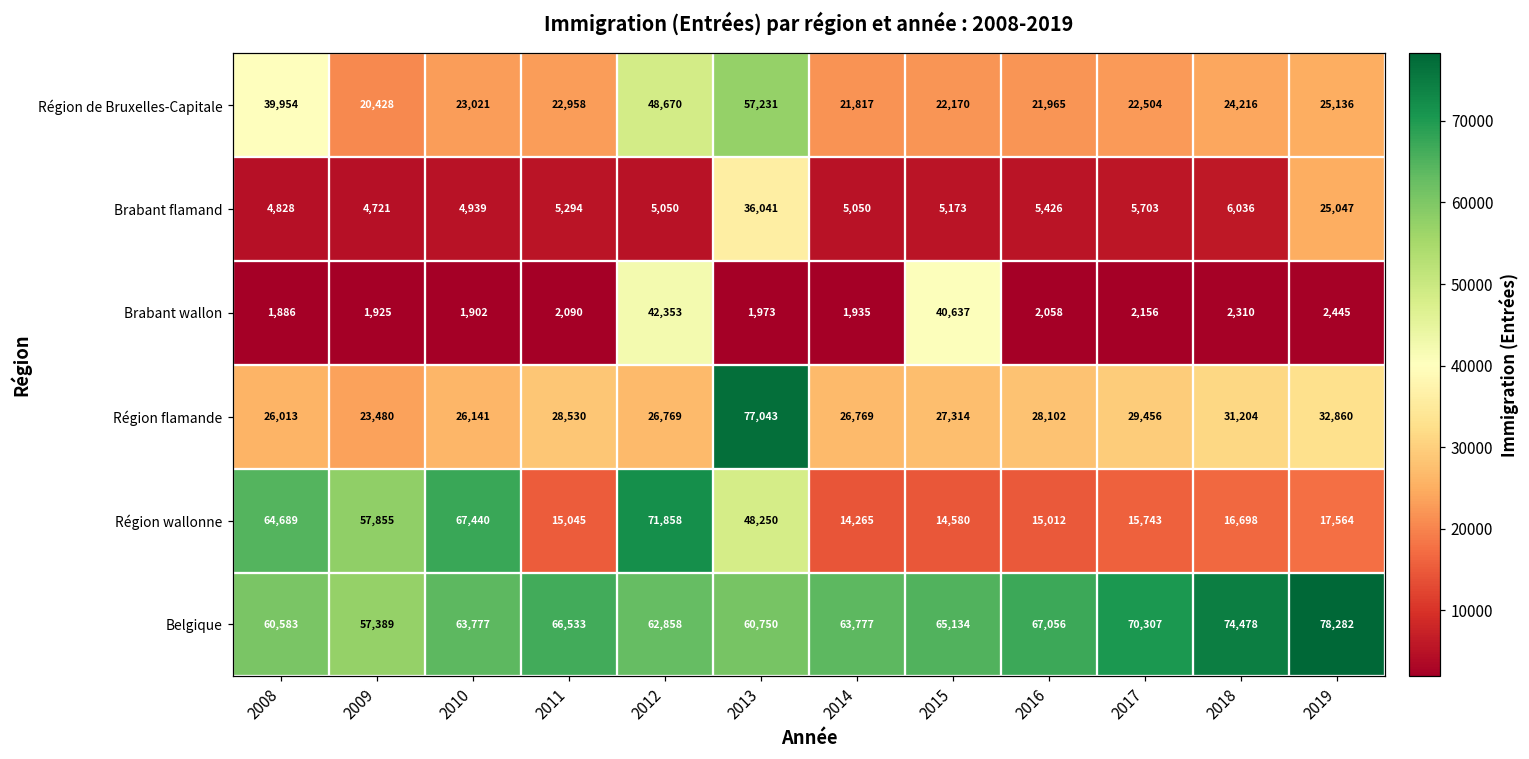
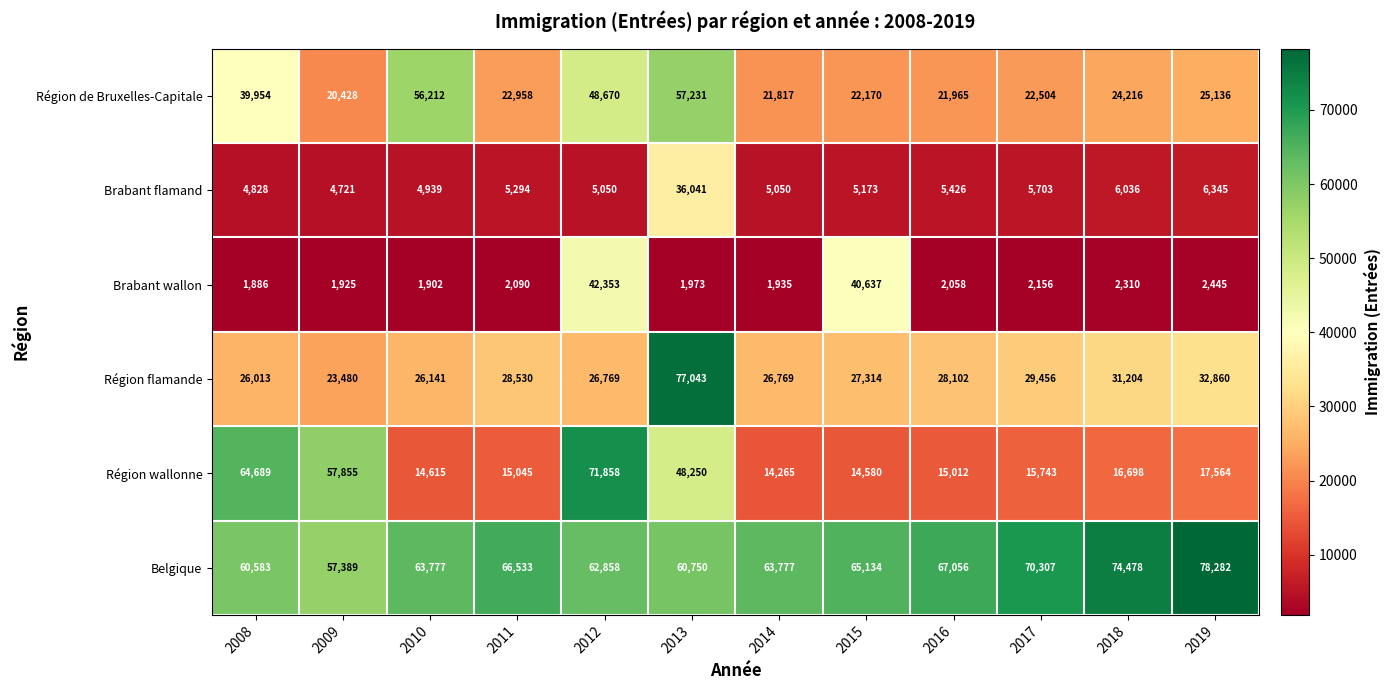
  {
    "Région de Bruxelles-Capitale": {
      "2008": "39,954",
      "2009": "20,428",
-     "2010": "23,021",
+     "2010": "56,212",
      "2011": "22,958",
      "2012": "48,670",
      "2013": "57,231",
      "2014": "21,817",
      "2015": "22,170",
      "2016": "21,965",
      "2017": "22,504",
      "2018": "24,216",
      "2019": "25,136"
    },
    "Brabant flamand": {
      "2008": "4,828",
      "2009": "4,721",
      "2010": "4,939",
      "2011": "5,294",
      "2012": "5,050",
      "2013": "36,041",
      "2014": "5,050",
      "2015": "5,173",
      "2016": "5,426",
      "2017": "5,703",
      "2018": "6,036",
-     "2019": "25,047"
+     "2019": "6,345"
    },
    "Brabant wallon": {
      "2008": "1,886",
      "2009": "1,925",
      "2010": "1,902",
      "2011": "2,090",
      "2012": "42,353",
      "2013": "1,973",
      "2014": "1,935",
      "2015": "40,637",
      "2016": "2,058",
      "2017": "2,156",
      "2018": "2,310",
      "2019": "2,445"
    },
    "Région flamande": {
      "2008": "26,013",
      "2009": "23,480",
      "2010": "26,141",
      "2011": "28,530",
      "2012": "26,769",
      "2013": "77,043",
      "2014": "26,769",
      "2015": "27,314",
      "2016": "28,102",
      "2017": "29,456",
      "2018": "31,204",
      "2019": "32,860"
    },
    "Région wallonne": {
      "2008": "64,689",
      "2009": "57,855",
-     "2010": "67,440",
+     "2010": "14,615",
      "2011": "15,045",
      "2012": "71,858",
      "2013": "48,250",
      "2014": "14,265",
      "2015": "14,580",
      "2016": "15,012",
      "2017": "15,743",
      "2018": "16,698",
      "2019": "17,564"
    },
    "Belgique": {
      "2008": "60,583",
      "2009": "57,389",
      "2010": "63,777",
      "2011": "66,533",
      "2012": "62,858",
      "2013": "60,750",
      "2014": "63,777",
      "2015": "65,134",
      "2016": "67,056",
      "2017": "70,307",
      "2018": "74,478",
      "2019": "78,282"
    }
  }
